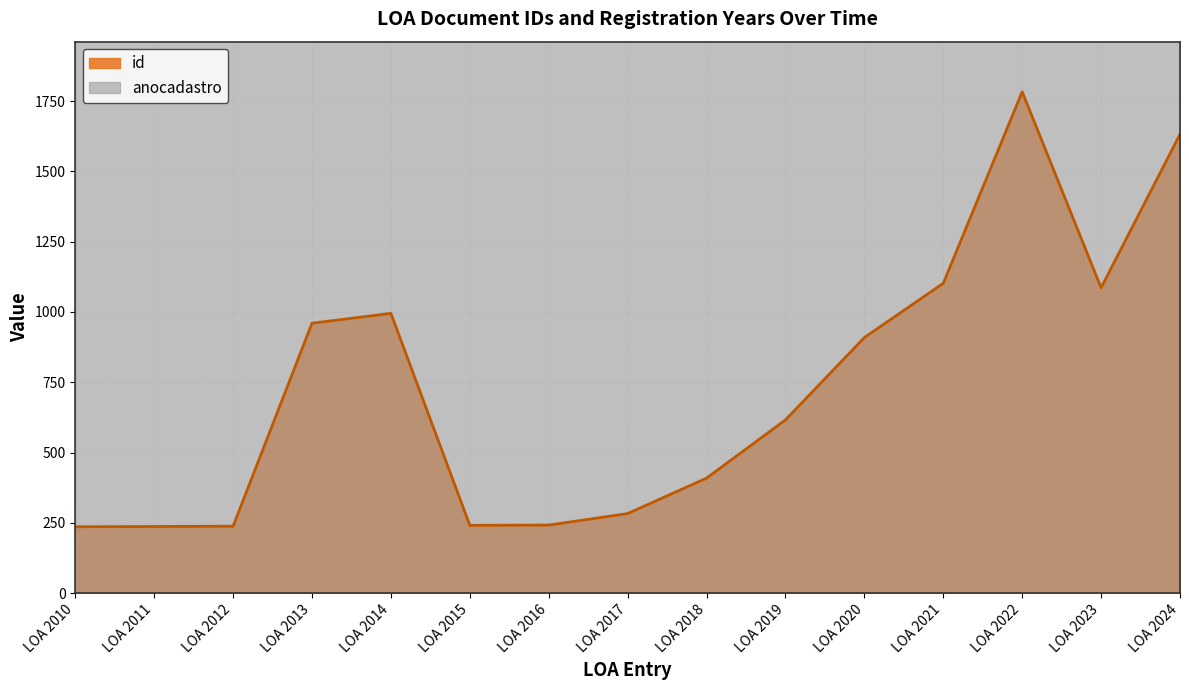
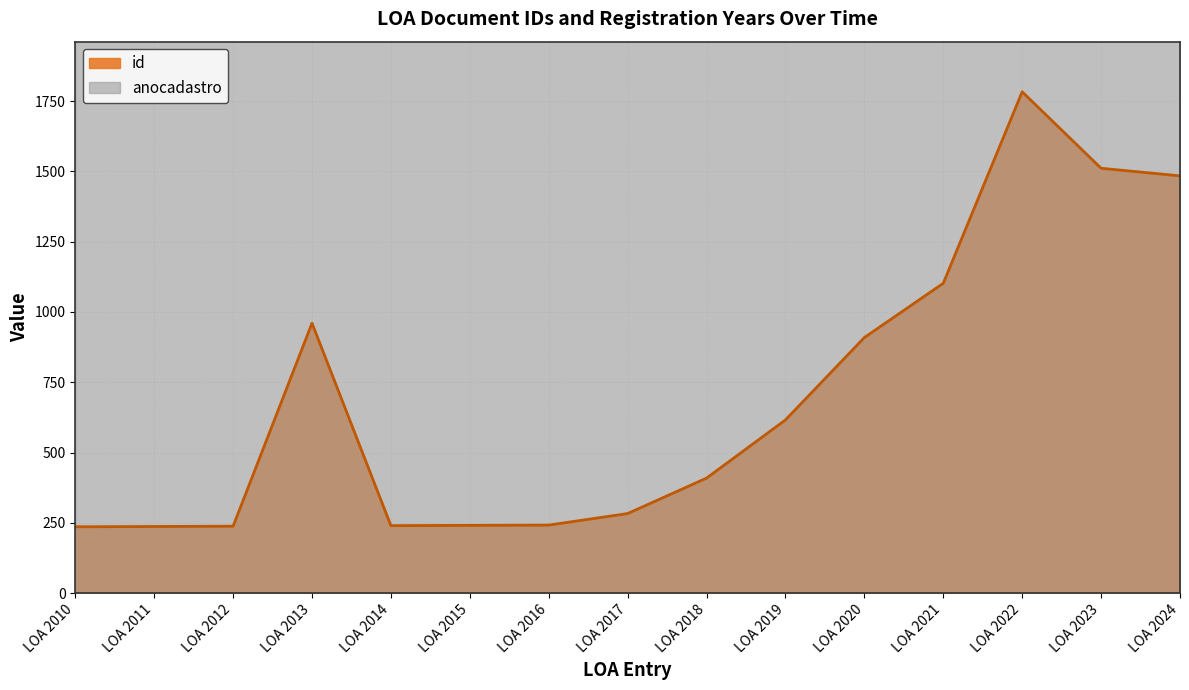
  {
    "id": {
      "LOA 2010": 240,
      "LOA 2011": 240,
      "LOA 2012": 240,
      "LOA 2013": 960,
-     "LOA 2014": 1000,
+     "LOA 2014": 240,
      "LOA 2015": 240,
      "LOA 2016": 240,
      "LOA 2017": 280,
      "LOA 2018": 410,
      "LOA 2019": 620,
      "LOA 2020": 910,
      "LOA 2021": 1100,
      "LOA 2022": 1780,
-     "LOA 2023": 1090,
-     "LOA 2024": 1630
+     "LOA 2023": 1510,
+     "LOA 2024": 1480
    }
  }
